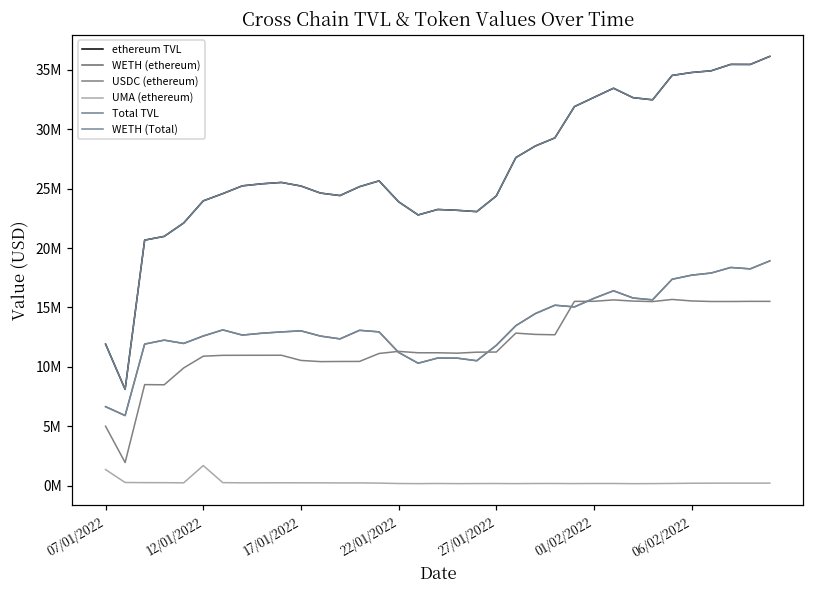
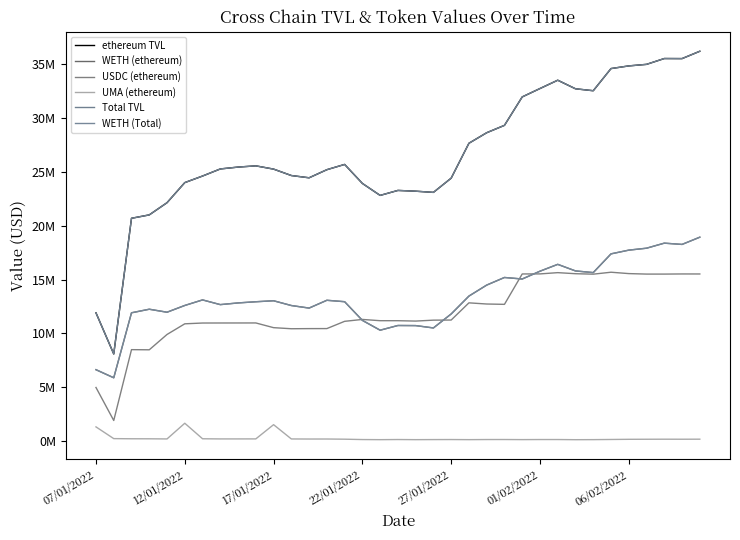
  {
    "UMA (ethereum)": {
      "07/01/2022": 1400000,
      "12/01/2022": 1700000,
-     "17/01/2022": 200000,
+     "17/01/2022": 1600000,
      "22/01/2022": 200000,
      "27/01/2022": 200000,
      "01/02/2022": 200000,
      "06/02/2022": 200000
    }
  }
